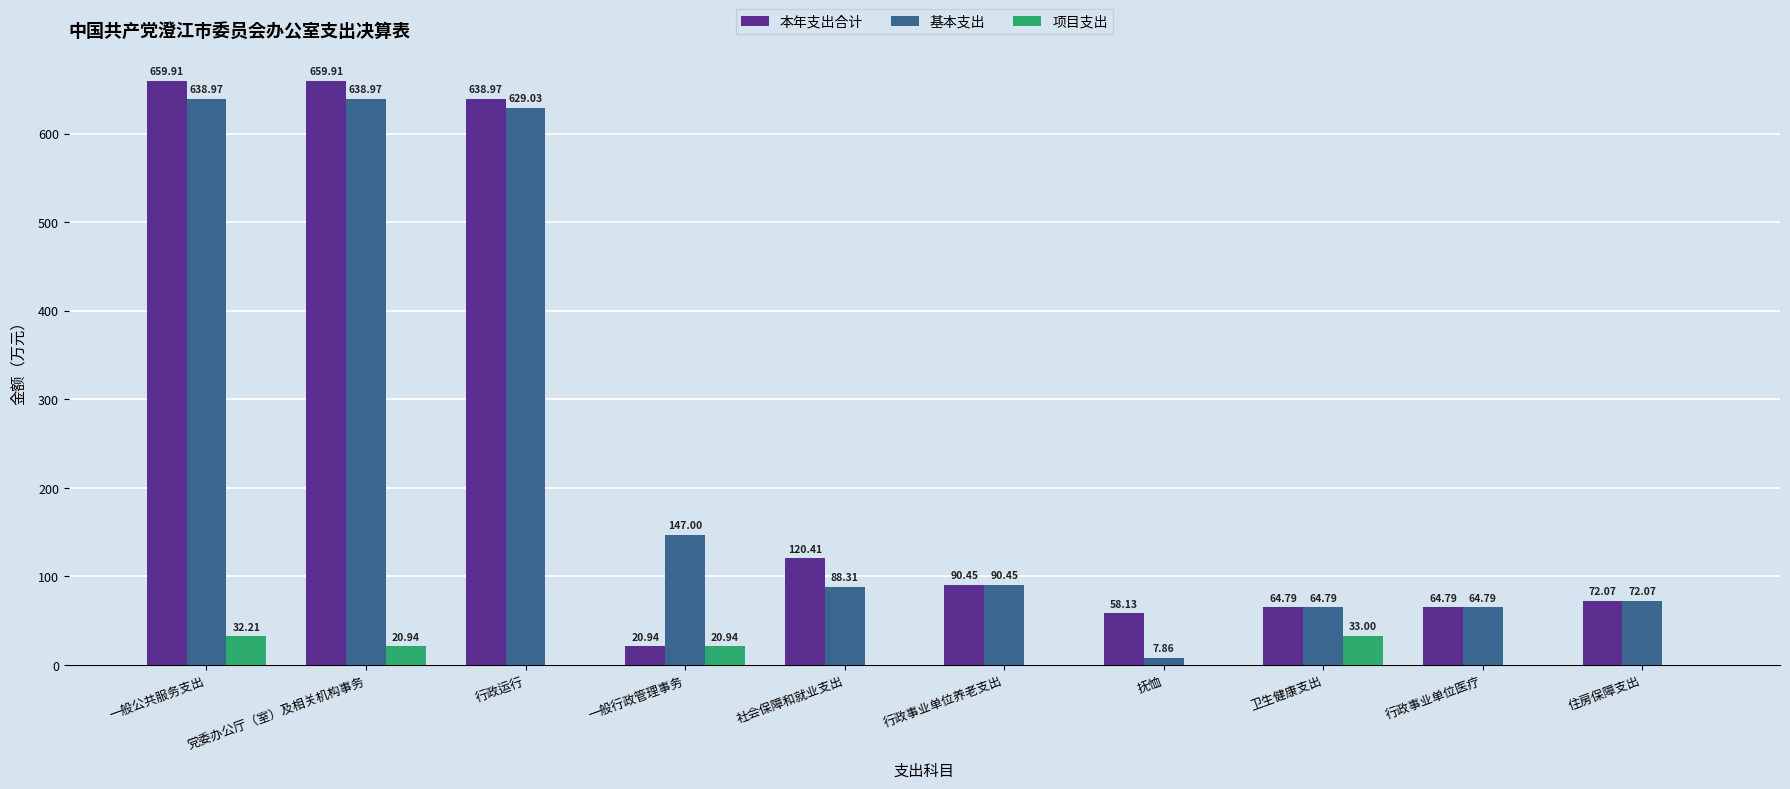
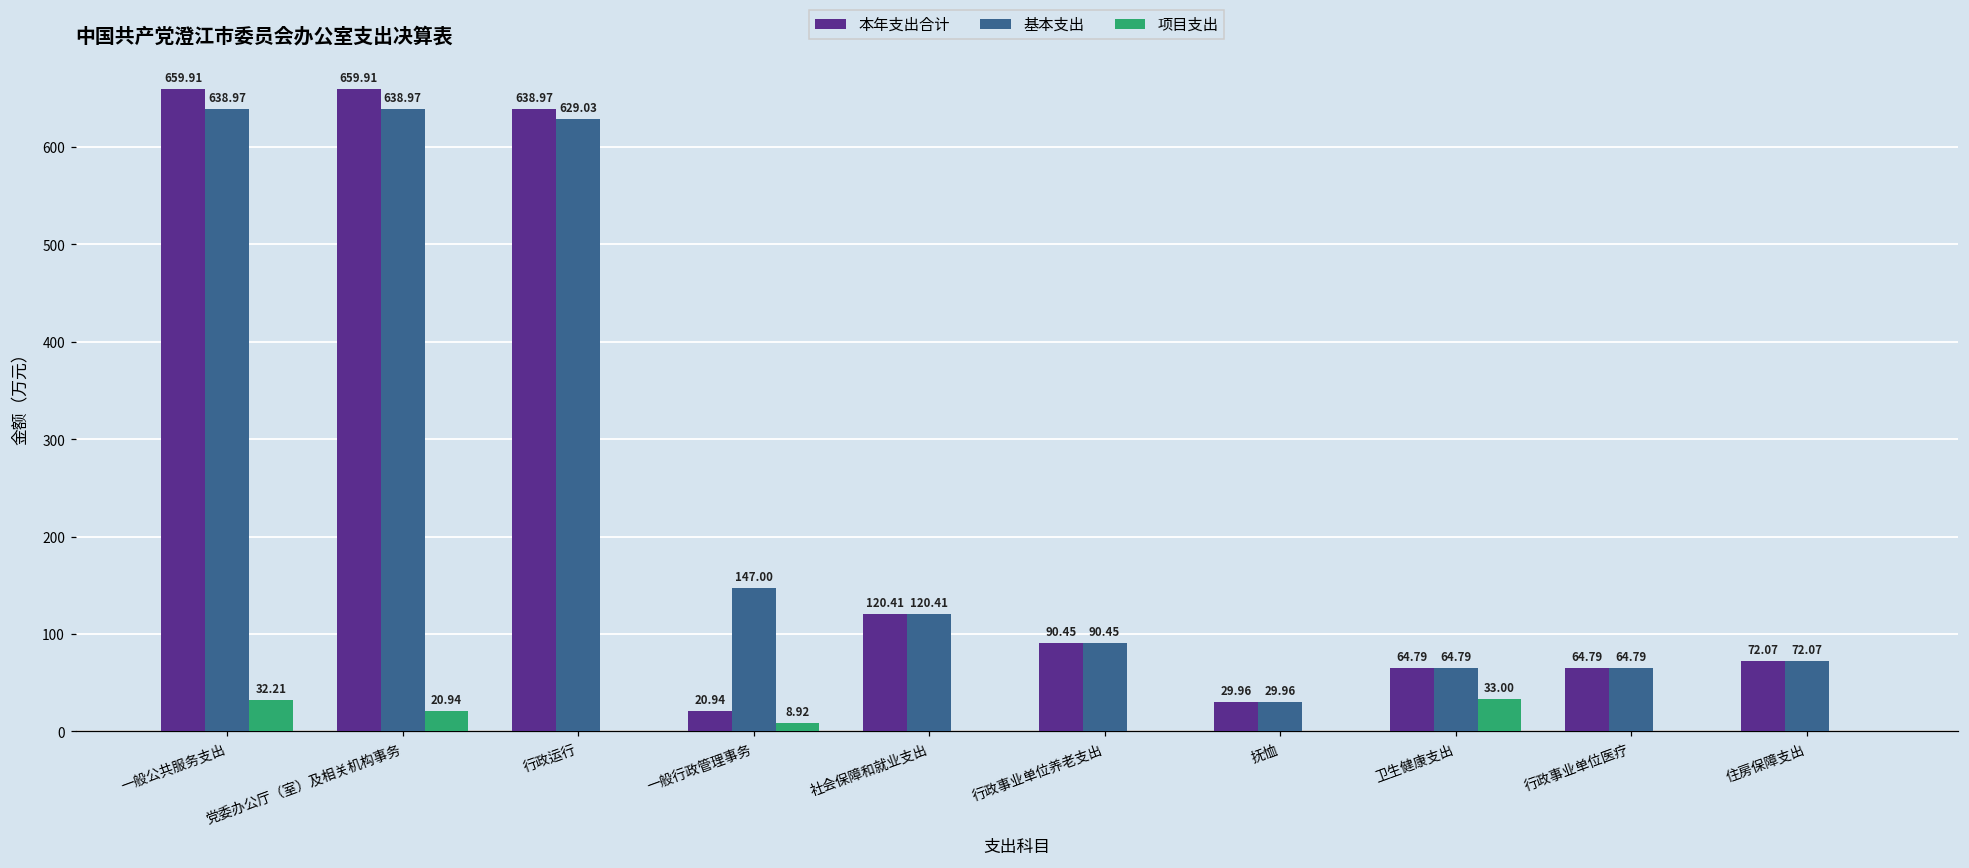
  {
    "本年支出合计": {
      "一般公共服务支出": 659.91,
      "党委办公厅（室）及相关机构事务": 659.91,
      "行政运行": 638.97,
      "一般行政管理事务": 20.94,
      "社会保障和就业支出": 120.41,
      "行政事业单位养老支出": 90.45,
-     "抚恤": 58.13,
+     "抚恤": 29.96,
      "卫生健康支出": 64.79,
      "行政事业单位医疗": 64.79,
      "住房保障支出": 72.07
    },
    "基本支出": {
      "一般公共服务支出": 638.97,
      "党委办公厅（室）及相关机构事务": 638.97,
      "行政运行": 629.03,
      "一般行政管理事务": 147.00,
-     "社会保障和就业支出": 88.31,
+     "社会保障和就业支出": 120.41,
      "行政事业单位养老支出": 90.45,
-     "抚恤": 7.86,
+     "抚恤": 29.96,
      "卫生健康支出": 64.79,
      "行政事业单位医疗": 64.79,
      "住房保障支出": 72.07
    },
    "项目支出": {
      "一般公共服务支出": 32.21,
      "党委办公厅（室）及相关机构事务": 20.94,
-     "一般行政管理事务": 20.94,
+     "一般行政管理事务": 8.92,
      "卫生健康支出": 33.00
    }
  }
